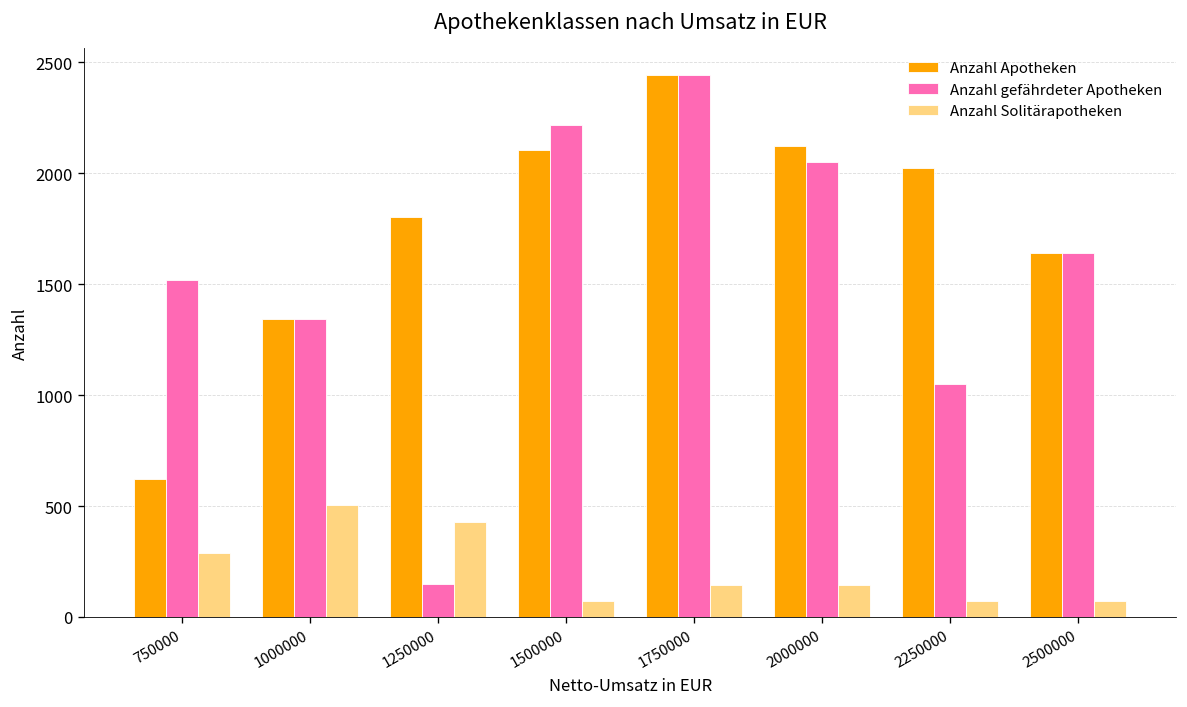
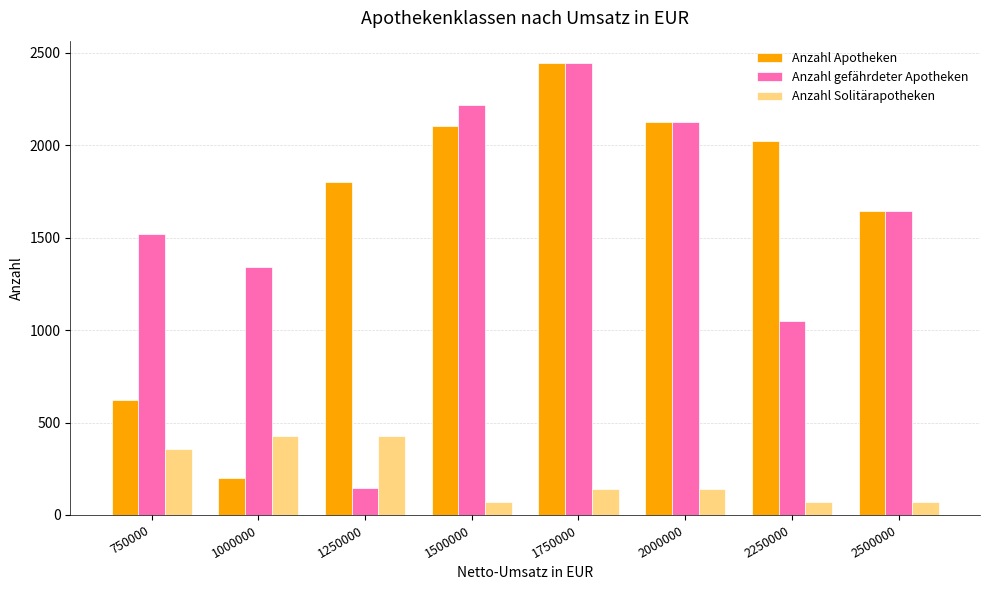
  {
    "Anzahl Apotheken": {
      "750000": 620,
-     "1000000": 1340,
+     "1000000": 200,
      "1250000": 1800,
      "1500000": 2100,
      "1750000": 2440,
      "2000000": 2120,
      "2250000": 2020,
      "2500000": 1640
    },
    "Anzahl gefährdeter Apotheken": {
      "750000": 1520,
      "1000000": 1340,
      "1250000": 150,
      "1500000": 2210,
      "1750000": 2440,
-     "2000000": 2050,
+     "2000000": 2120,
      "2250000": 1050,
      "2500000": 1640
    },
    "Anzahl Solitärapotheken": {
-     "750000": 290,
-     "1000000": 500,
+     "750000": 360,
+     "1000000": 430,
      "1250000": 430,
      "1500000": 70,
      "1750000": 140,
      "2000000": 140,
      "2250000": 70,
      "2500000": 70
    }
  }
